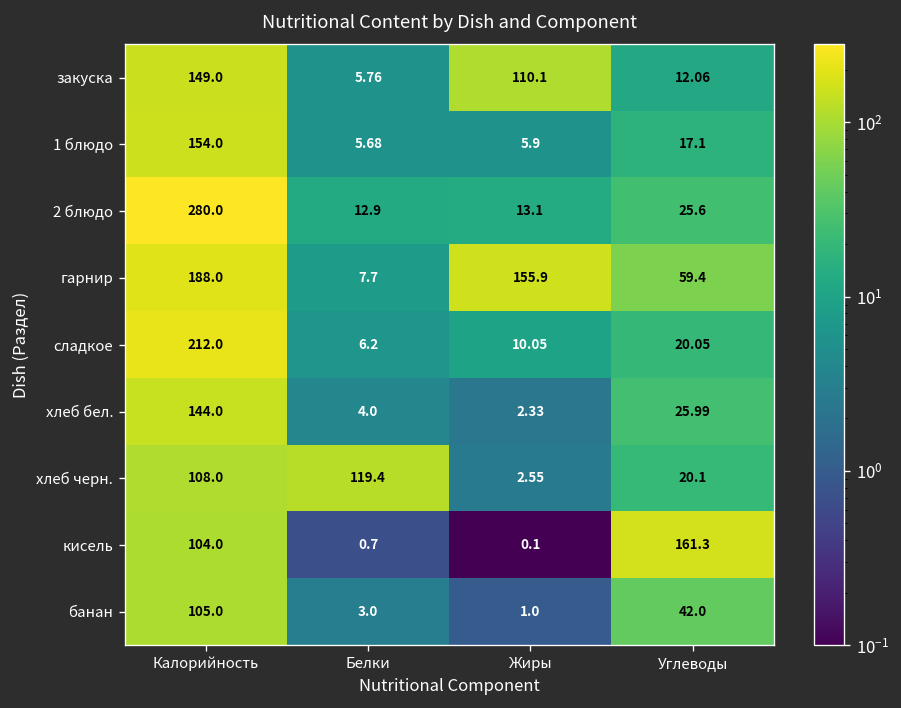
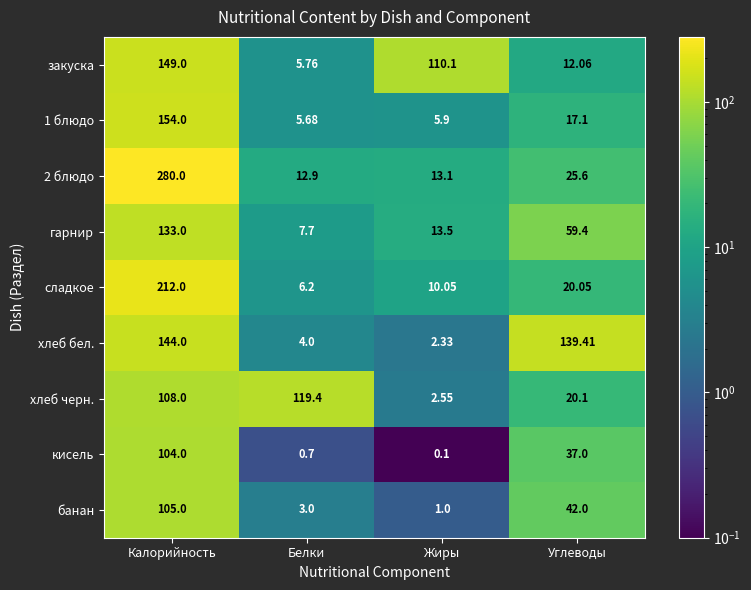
  {
    "закуска": {
      "Калорийность": 149.0,
      "Белки": 5.76,
      "Жиры": 110.1,
      "Углеводы": 12.06
    },
    "1 блюдо": {
      "Калорийность": 154.0,
      "Белки": 5.68,
      "Жиры": 5.9,
      "Углеводы": 17.1
    },
    "2 блюдо": {
      "Калорийность": 280.0,
      "Белки": 12.9,
      "Жиры": 13.1,
      "Углеводы": 25.6
    },
    "гарнир": {
-     "Калорийность": 188.0,
+     "Калорийность": 133.0,
      "Белки": 7.7,
-     "Жиры": 155.9,
+     "Жиры": 13.5,
      "Углеводы": 59.4
    },
    "сладкое": {
      "Калорийность": 212.0,
      "Белки": 6.2,
      "Жиры": 10.05,
      "Углеводы": 20.05
    },
    "хлеб бел.": {
      "Калорийность": 144.0,
      "Белки": 4.0,
      "Жиры": 2.33,
-     "Углеводы": 25.99
+     "Углеводы": 139.41
    },
    "хлеб черн.": {
      "Калорийность": 108.0,
      "Белки": 119.4,
      "Жиры": 2.55,
      "Углеводы": 20.1
    },
    "кисель": {
      "Калорийность": 104.0,
      "Белки": 0.7,
      "Жиры": 0.1,
-     "Углеводы": 161.3
+     "Углеводы": 37.0
    },
    "банан": {
      "Калорийность": 105.0,
      "Белки": 3.0,
      "Жиры": 1.0,
      "Углеводы": 42.0
    }
  }
